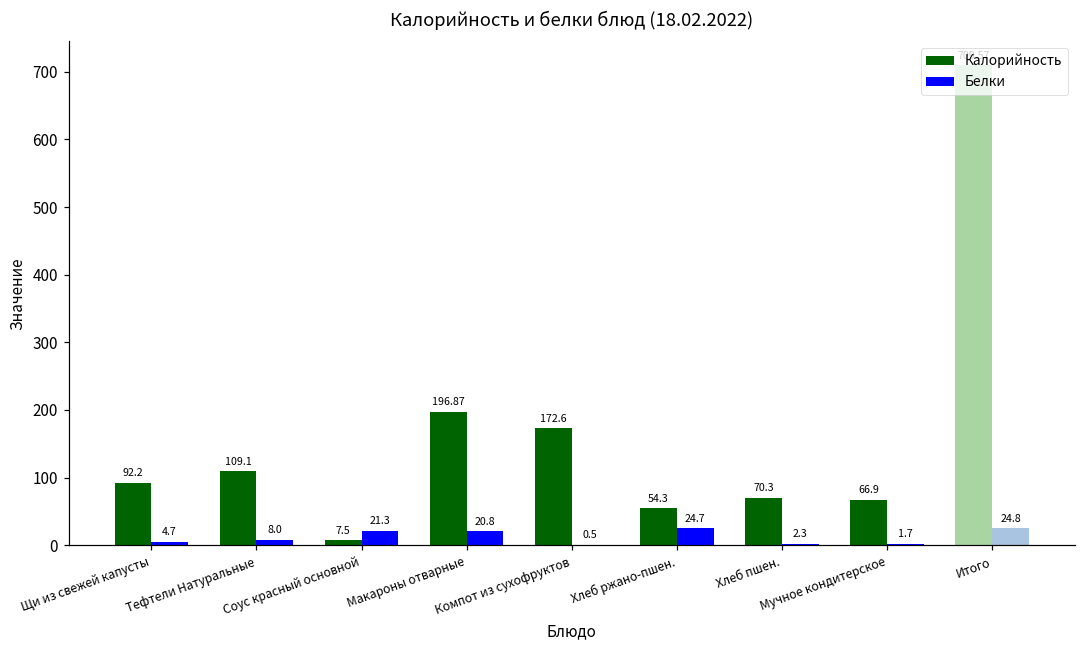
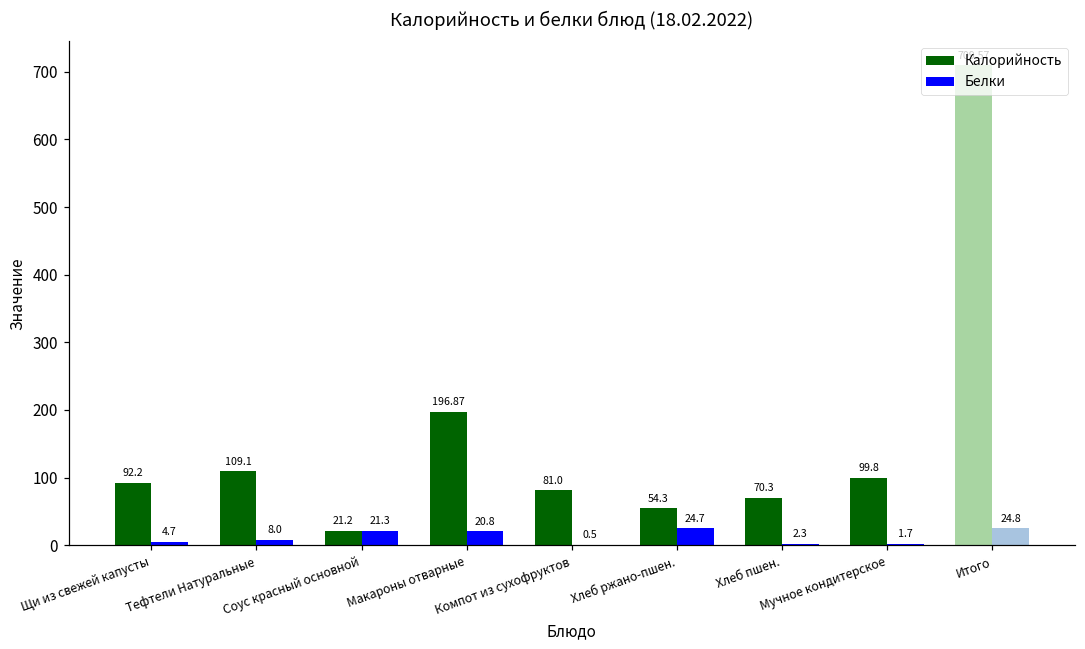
  {
    "Калорийность": {
      "Щи из свежей капусты": 92.2,
      "Тефтели Натуральные": 109.1,
-     "Соус красный основной": 7.5,
+     "Соус красный основной": 21.2,
      "Макароны отварные": 196.87,
-     "Компот из сухофруктов": 172.6,
+     "Компот из сухофруктов": 81.0,
      "Хлеб ржано-пшен.": 54.3,
      "Хлеб пшен.": 70.3,
-     "Мучное кондитерское": 66.9
+     "Мучное кондитерское": 99.8
    },
    "Белки": {
      "Щи из свежей капусты": 4.7,
      "Тефтели Натуральные": 8.0,
      "Соус красный основной": 21.3,
      "Макароны отварные": 20.8,
      "Компот из сухофруктов": 0.5,
      "Хлеб ржано-пшен.": 24.7,
      "Хлеб пшен.": 2.3,
      "Мучное кондитерское": 1.7,
      "Итого": 24.8
    }
  }
